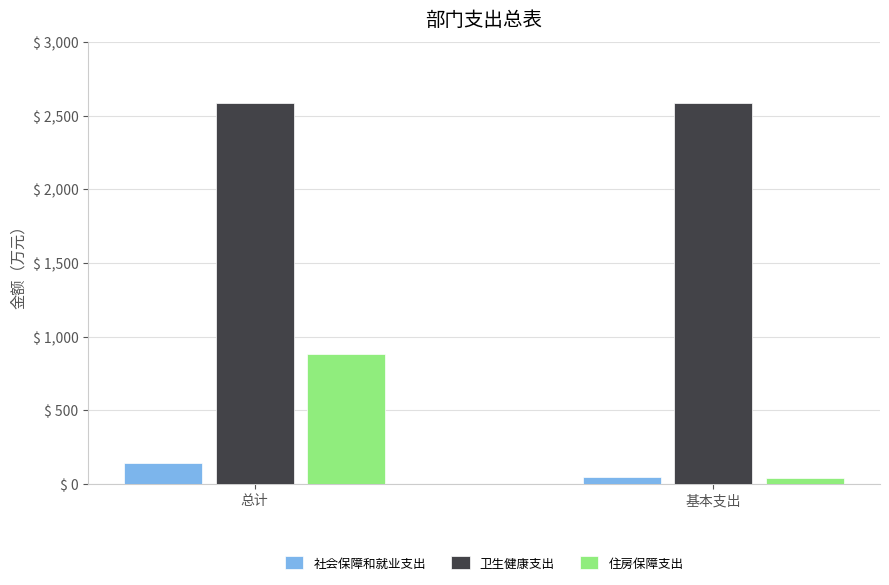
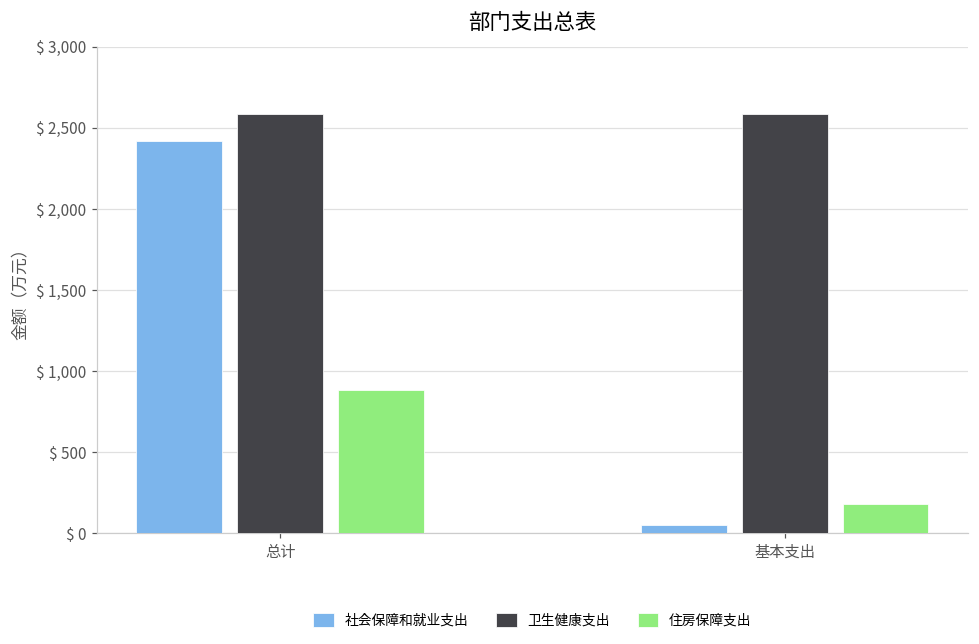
  {
    "社会保障和就业支出": {
-     "总计": "$ 140",
+     "总计": "$ 2,420",
      "基本支出": "$ 50"
    },
    "卫生健康支出": {
      "总计": "$ 2,590",
      "基本支出": "$ 2,590"
    },
    "住房保障支出": {
      "总计": "$ 880",
-     "基本支出": "$ 40"
+     "基本支出": "$ 180"
    }
  }
